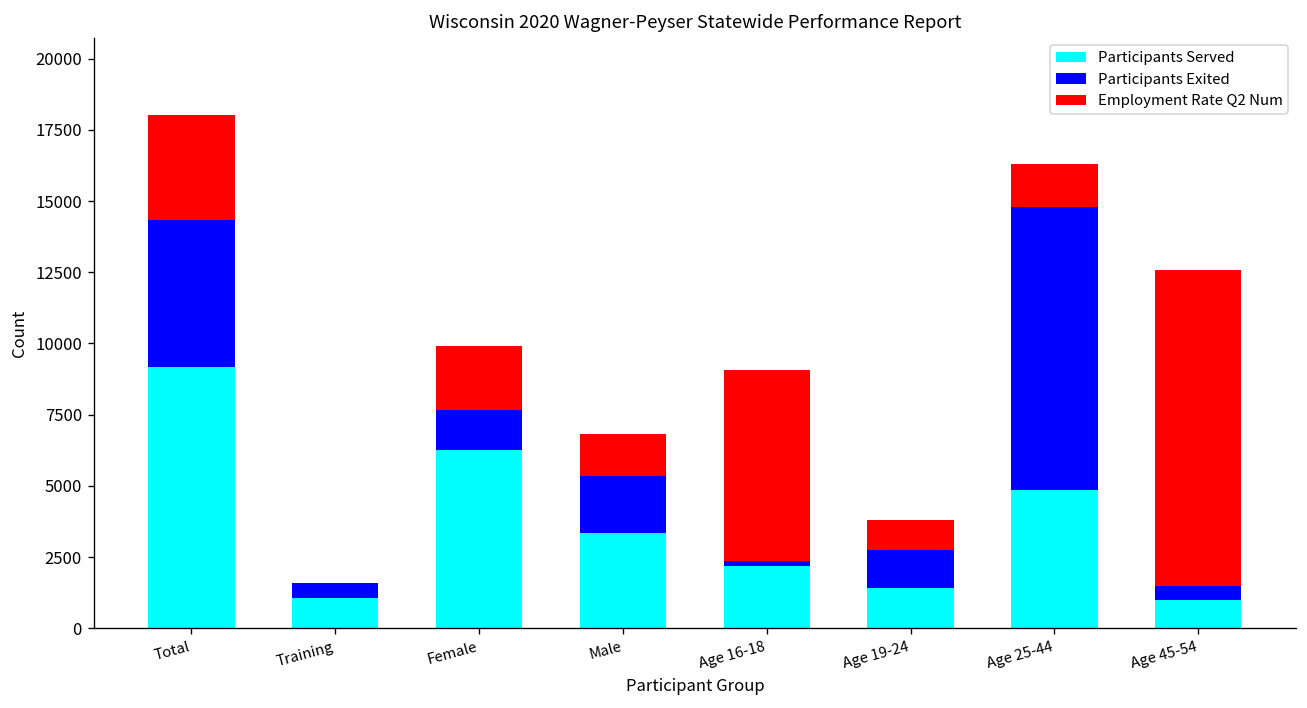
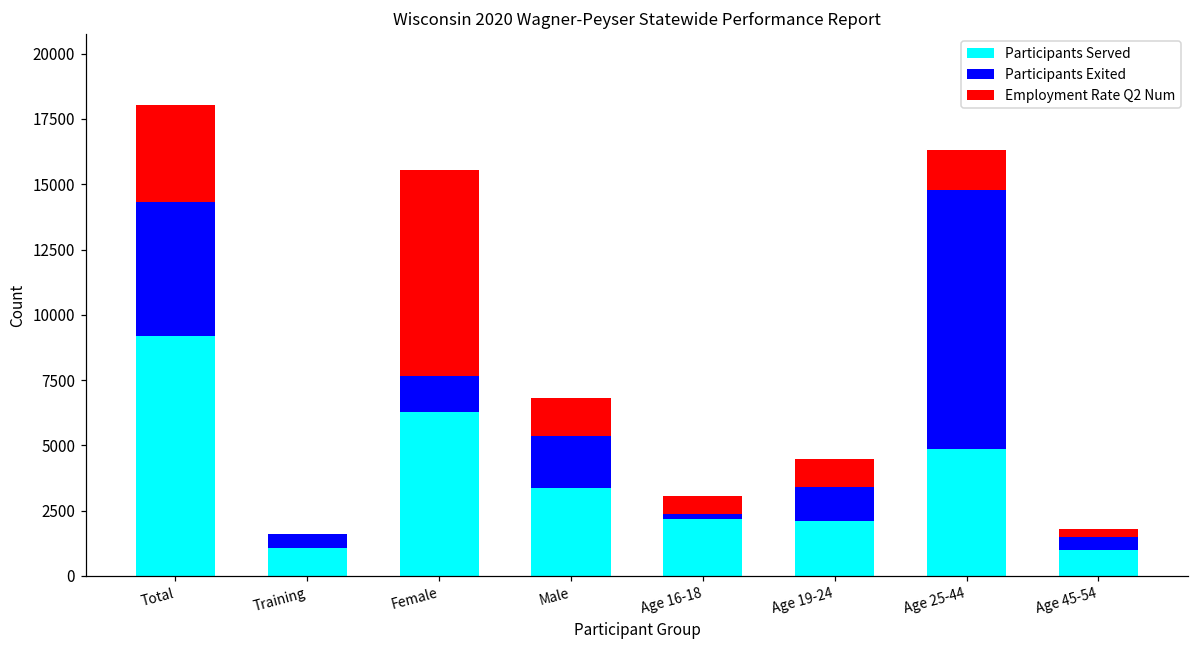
  {
    "Participants Served": {
      "Total": 9200,
      "Training": 1100,
      "Female": 6300,
      "Male": 3400,
      "Age 16-18": 2200,
-     "Age 19-24": 1400,
+     "Age 19-24": 2100,
      "Age 25-44": 4900,
      "Age 45-54": 1000
    },
    "Participants Exited": {
      "Total": 5200,
      "Training": 500,
      "Female": 1400,
      "Male": 2000,
      "Age 16-18": 200,
      "Age 19-24": 1300,
      "Age 25-44": 9900,
      "Age 45-54": 500
    },
    "Employment Rate Q2 Num": {
      "Total": 3700,
      "Training": 0,
-     "Female": 2200,
+     "Female": 7900,
      "Male": 1500,
-     "Age 16-18": 6700,
+     "Age 16-18": 700,
      "Age 19-24": 1100,
      "Age 25-44": 1500,
-     "Age 45-54": 11100
+     "Age 45-54": 300
    }
  }
